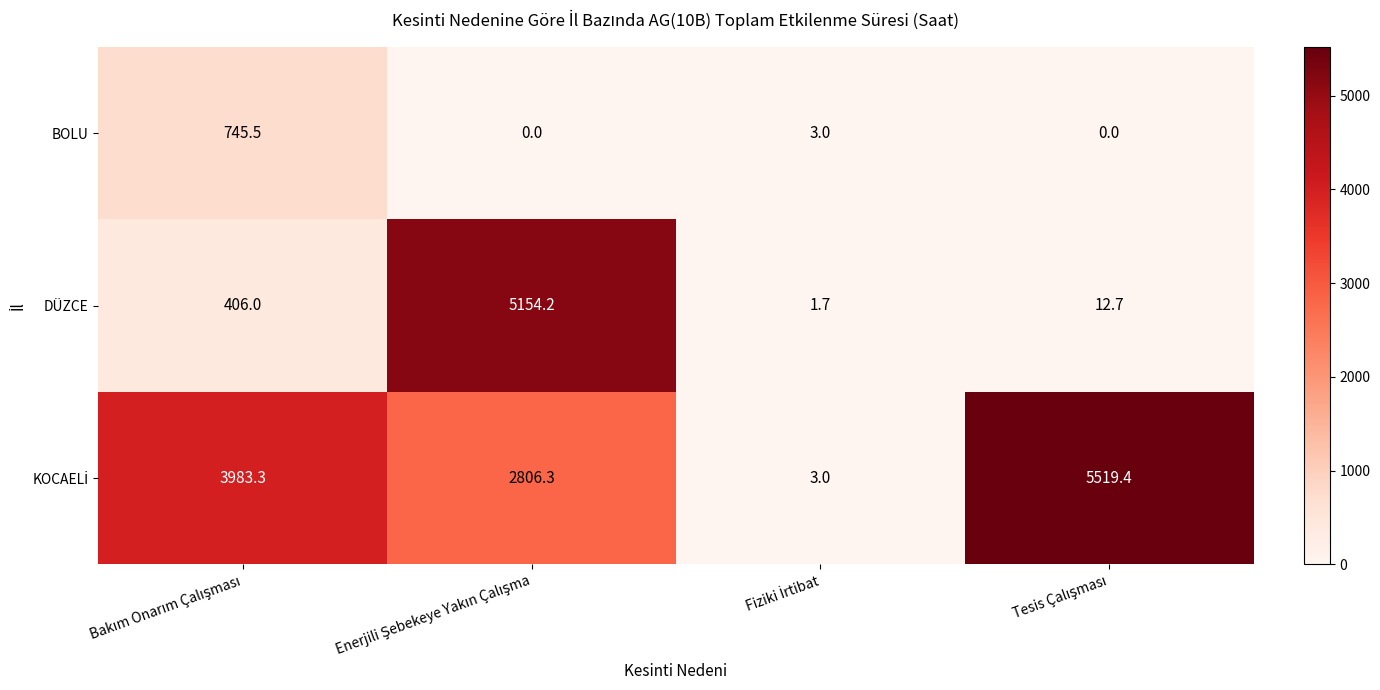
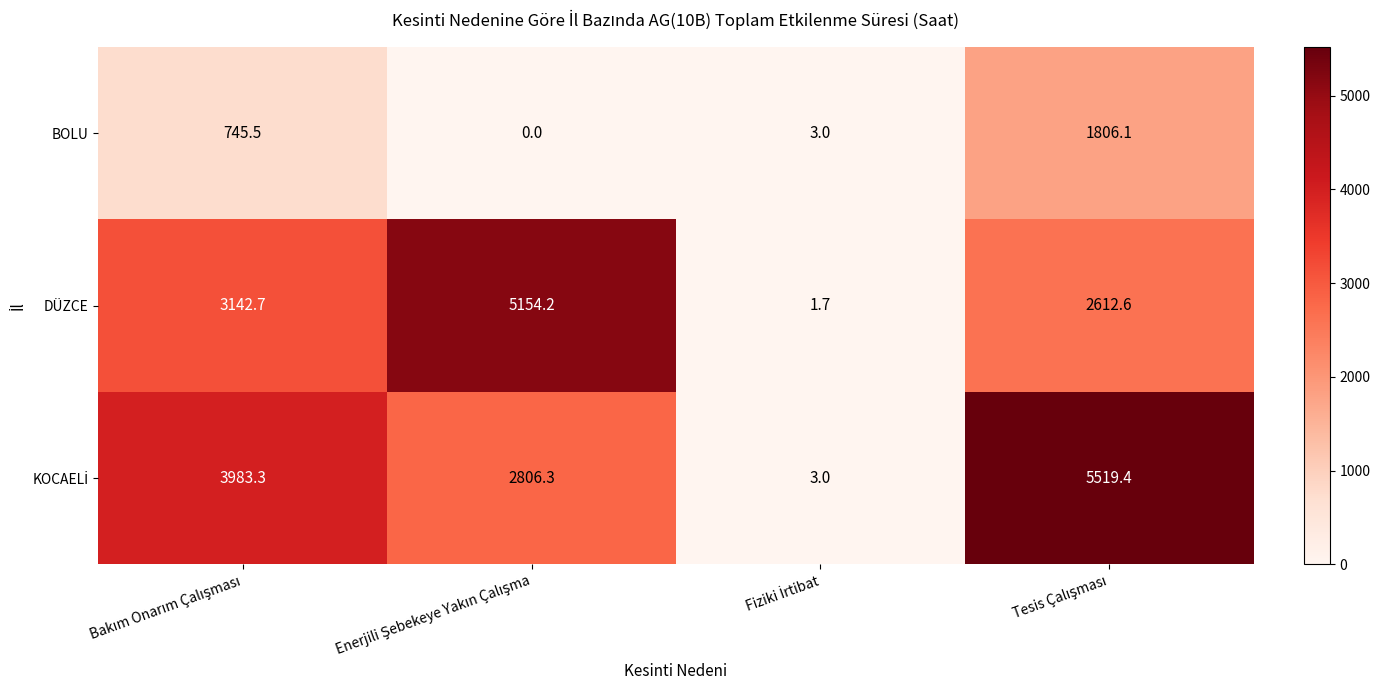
  {
    "BOLU": {
      "Bakım Onarım Çalışması": 745.5,
      "Enerjili Şebekeye Yakın Çalışma": 0.0,
      "Fiziki İrtibat": 3.0,
-     "Tesis Çalışması": 0.0
+     "Tesis Çalışması": 1806.1
    },
    "DÜZCE": {
-     "Bakım Onarım Çalışması": 406.0,
+     "Bakım Onarım Çalışması": 3142.7,
      "Enerjili Şebekeye Yakın Çalışma": 5154.2,
      "Fiziki İrtibat": 1.7,
-     "Tesis Çalışması": 12.7
+     "Tesis Çalışması": 2612.6
    },
    "KOCAELİ": {
      "Bakım Onarım Çalışması": 3983.3,
      "Enerjili Şebekeye Yakın Çalışma": 2806.3,
      "Fiziki İrtibat": 3.0,
      "Tesis Çalışması": 5519.4
    }
  }
